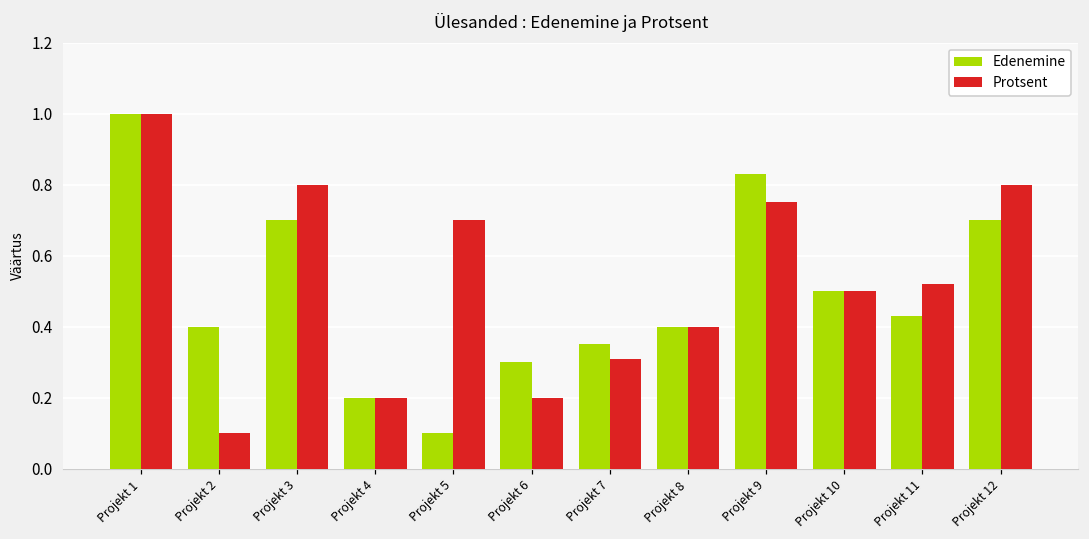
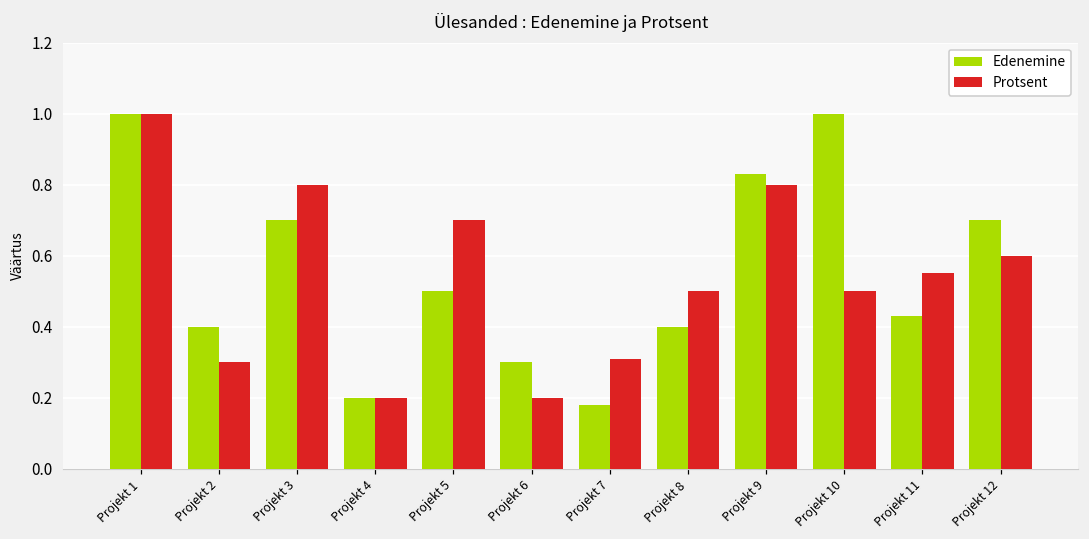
  {
    "Edenemine": {
      "Projekt 1": 1.00,
      "Projekt 2": 0.40,
      "Projekt 3": 0.70,
      "Projekt 4": 0.20,
-     "Projekt 5": 0.1,
+     "Projekt 5": 0.5,
      "Projekt 6": 0.30,
-     "Projekt 7": 0.35,
+     "Projekt 7": 0.18,
      "Projekt 8": 0.40,
      "Projekt 9": 0.83,
-     "Projekt 10": 0.5,
+     "Projekt 10": 1.0,
      "Projekt 11": 0.43,
      "Projekt 12": 0.70
    },
    "Protsent": {
      "Projekt 1": 1.00,
-     "Projekt 2": 0.1,
+     "Projekt 2": 0.3,
      "Projekt 3": 0.80,
      "Projekt 4": 0.20,
      "Projekt 5": 0.70,
      "Projekt 6": 0.20,
      "Projekt 7": 0.31,
-     "Projekt 8": 0.4,
-     "Projekt 9": 0.75,
+     "Projekt 8": 0.5,
+     "Projekt 9": 0.80,
      "Projekt 10": 0.50,
-     "Projekt 11": 0.52,
-     "Projekt 12": 0.8
+     "Projekt 11": 0.55,
+     "Projekt 12": 0.6
    }
  }
